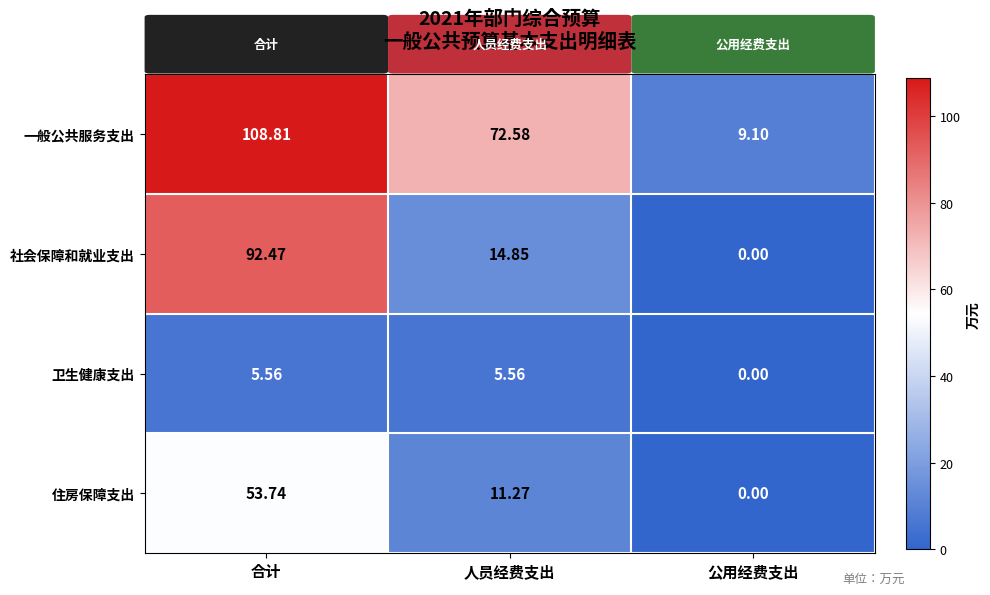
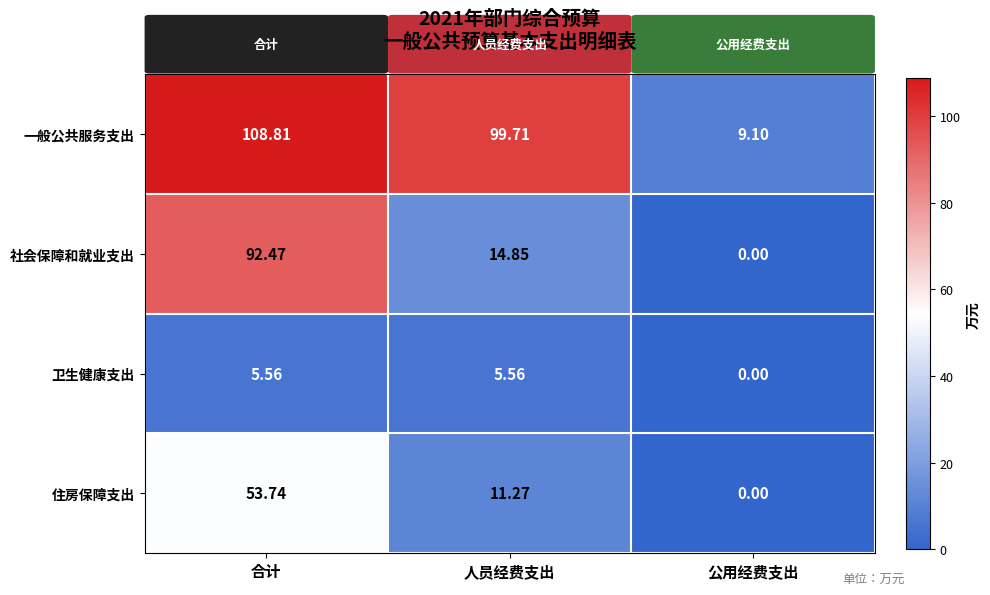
  {
    "一般公共服务支出": {
      "合计": 108.81,
-     "人员经费支出": 72.58,
+     "人员经费支出": 99.71,
      "公用经费支出": 9.10
    },
    "社会保障和就业支出": {
      "合计": 92.47,
      "人员经费支出": 14.85,
      "公用经费支出": 0.00
    },
    "卫生健康支出": {
      "合计": 5.56,
      "人员经费支出": 5.56,
      "公用经费支出": 0.00
    },
    "住房保障支出": {
      "合计": 53.74,
      "人员经费支出": 11.27,
      "公用经费支出": 0.00
    }
  }
